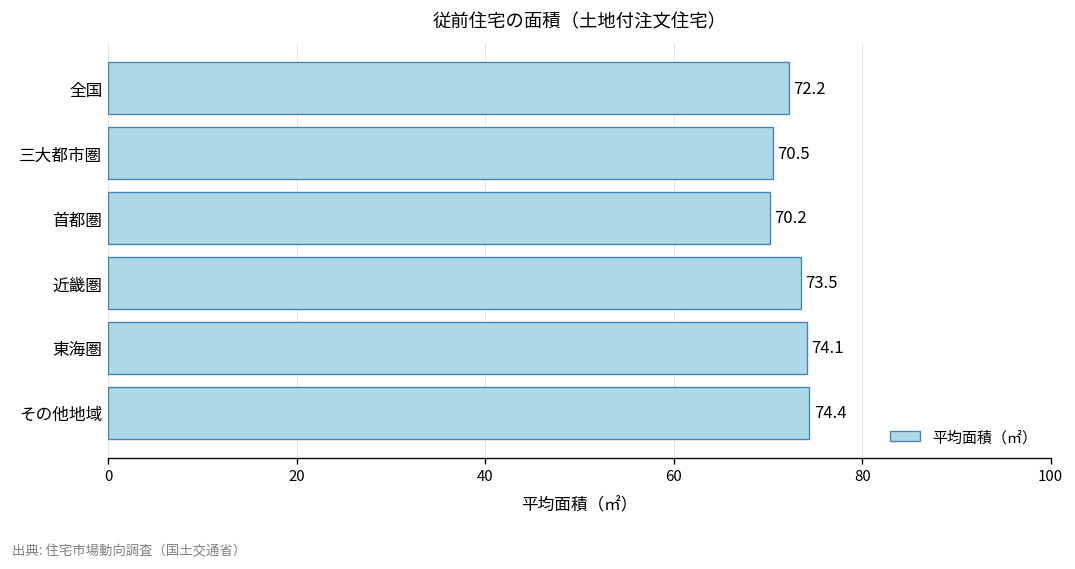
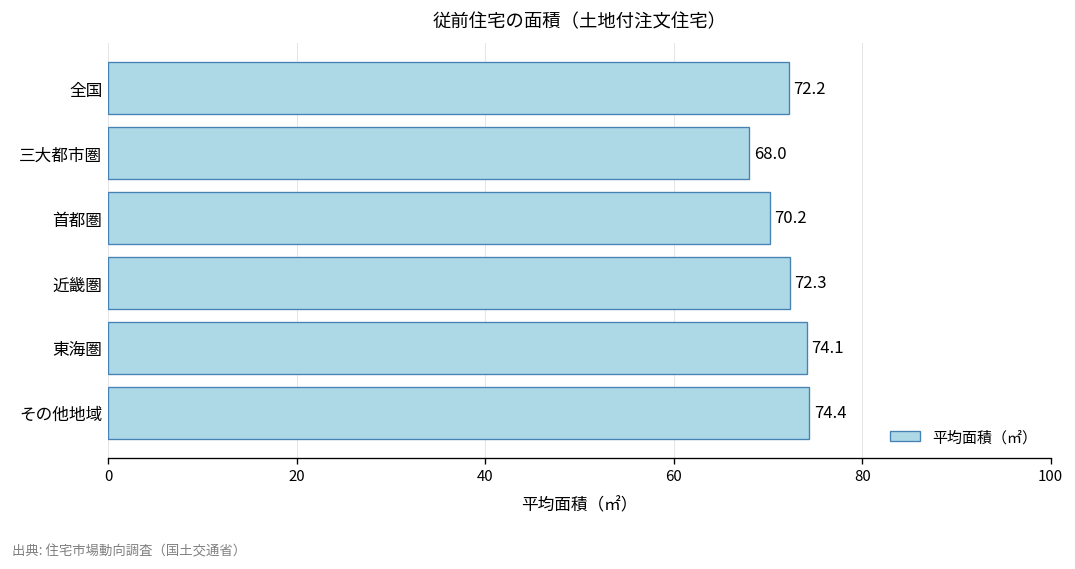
  {
    "全国": 72.2,
-   "三大都市圏": 70.5,
+   "三大都市圏": 68.0,
    "首都圏": 70.2,
-   "近畿圏": 73.5,
+   "近畿圏": 72.3,
    "東海圏": 74.1,
    "その他地域": 74.4
  }
